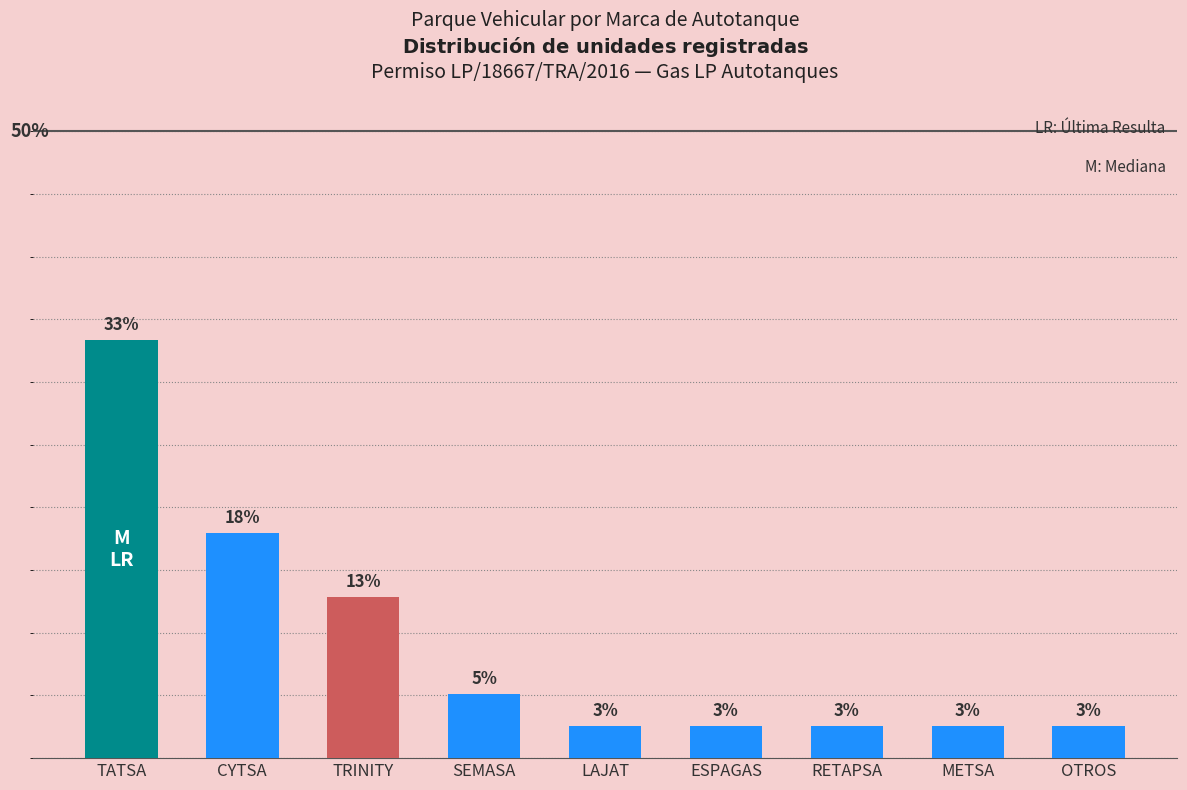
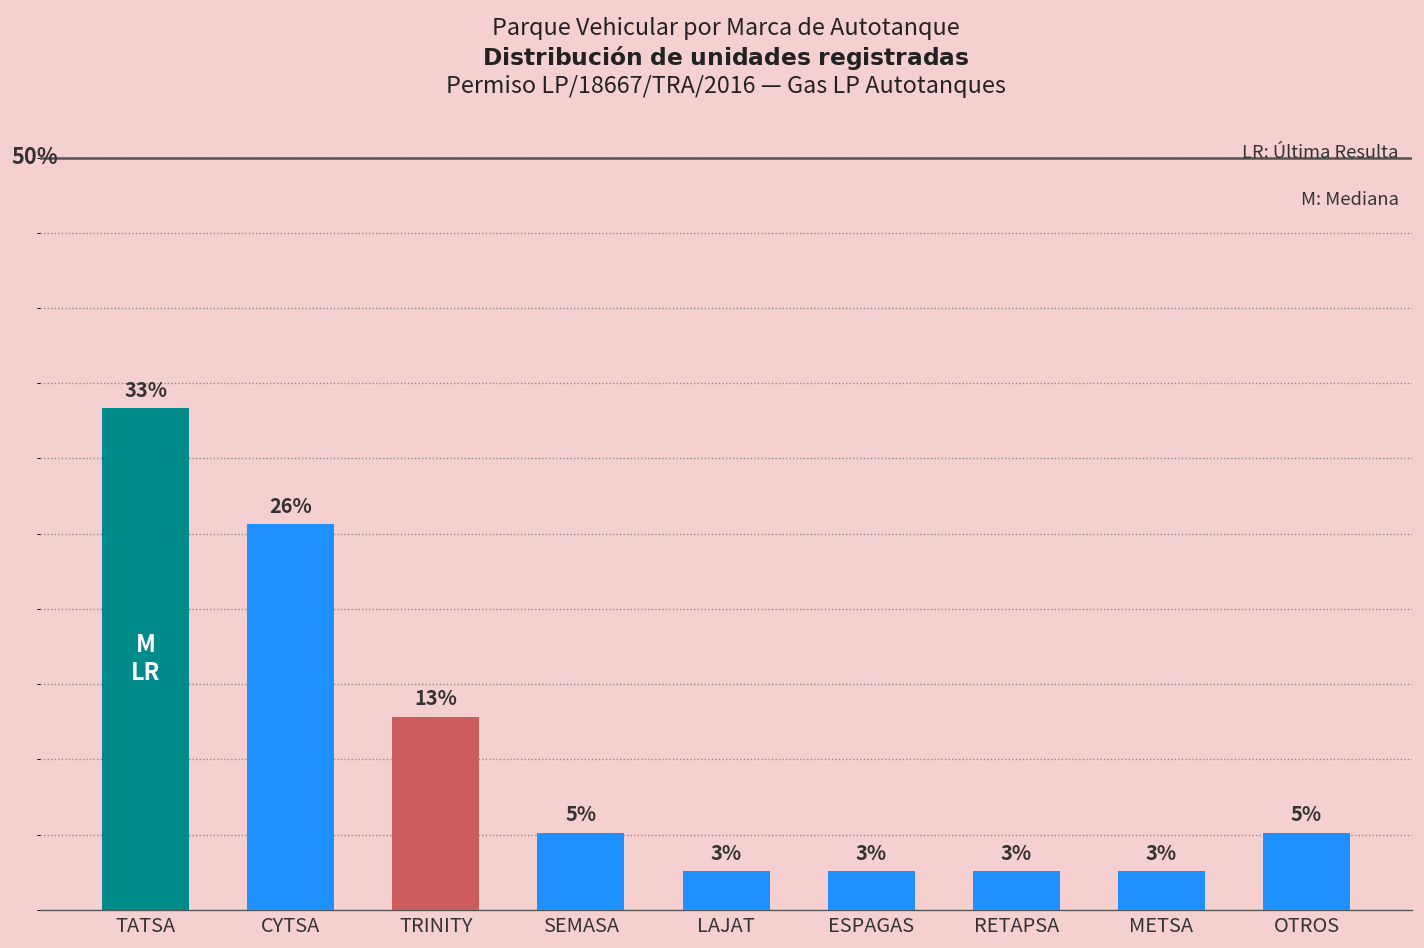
  {
    "TATSA": "33%",
-   "CYTSA": "18%",
+   "CYTSA": "26%",
    "TRINITY": "13%",
    "SEMASA": "5%",
    "LAJAT": "3%",
    "ESPAGAS": "3%",
    "RETAPSA": "3%",
    "METSA": "3%",
-   "OTROS": "3%"
+   "OTROS": "5%"
  }
